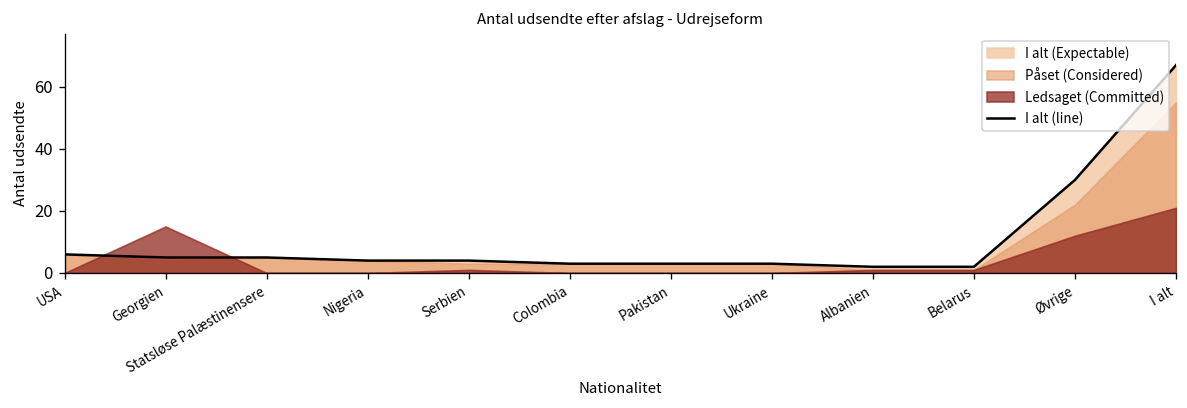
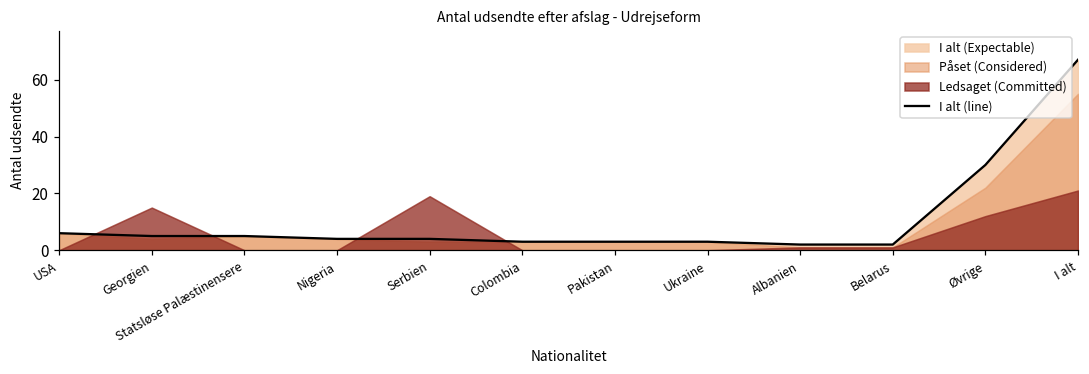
  {
    "Ledsaget (Committed)": {
      "USA": 0,
      "Georgien": 15,
      "Statsløse Palæstinensere": 0,
      "Nigeria": 0,
-     "Serbien": 1,
+     "Serbien": 19,
      "Colombia": 0,
      "Pakistan": 0,
      "Ukraine": 0,
      "Øvrige": 12,
      "I alt": 21
    }
  }
